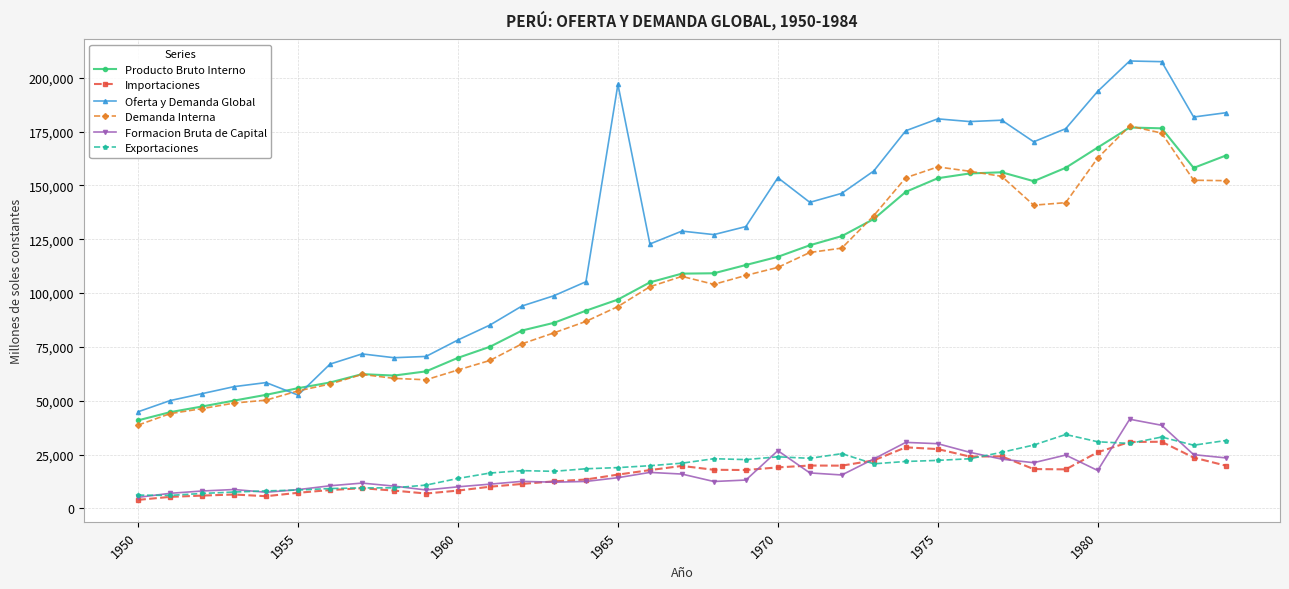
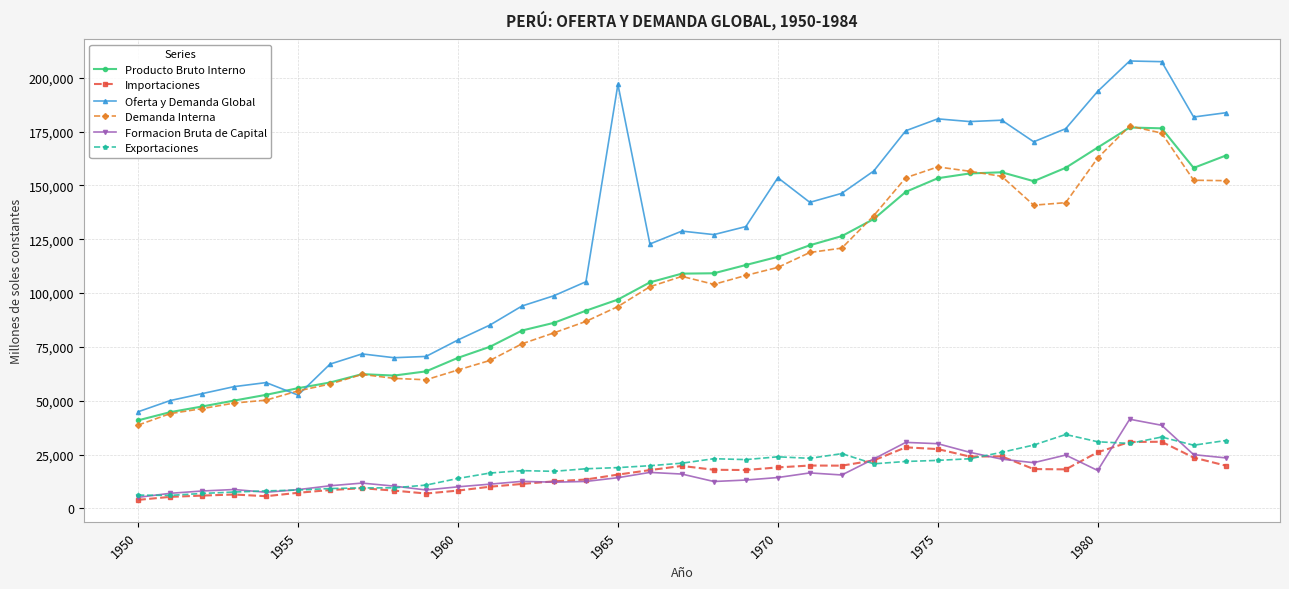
  {
    "Oferta y Demanda Global": {
      "1950": "45,000",
      "1955": "53,000",
      "1960": "78,000",
      "1965": "197,000",
      "1970": "154,000",
      "1975": "181,000",
      "1980": "194,000"
    },
    "Formacion Bruta de Capital": {
      "1960": "10,000",
      "1965": "14,000",
-     "1970": "27,000",
+     "1970": "14,000",
      "1975": "30,000",
      "1980": "18,000"
    }
  }
